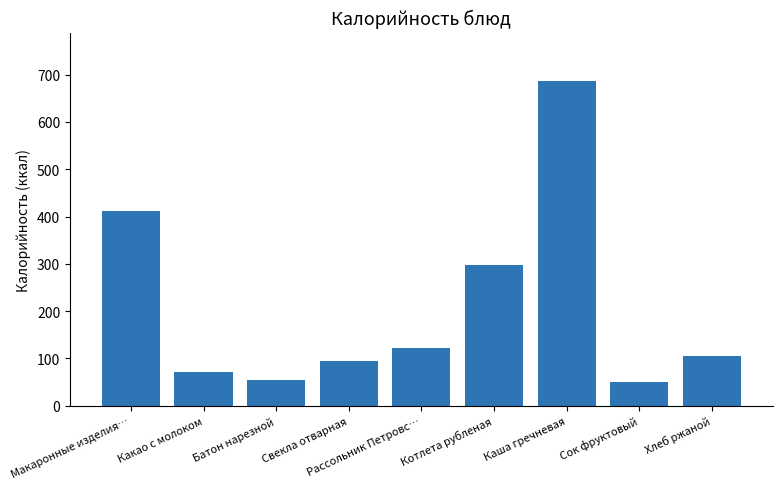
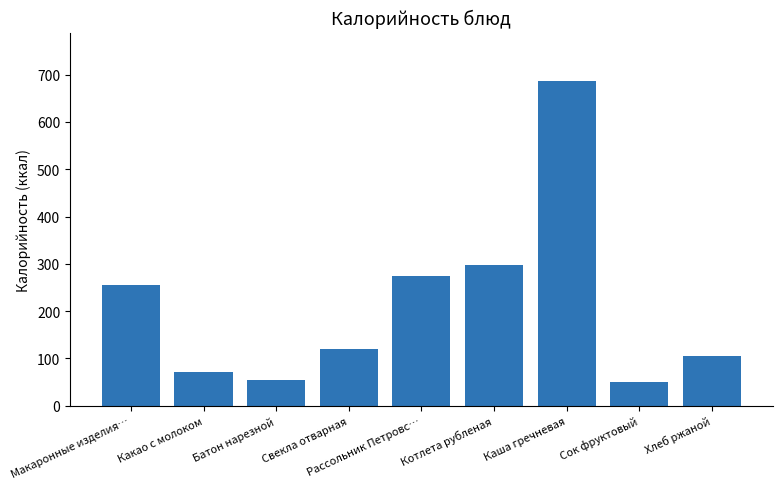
  {
-   "Макаронные изделия…": 410,
+   "Макаронные изделия…": 250,
    "Какао с молоком": 70,
    "Батон нарезной": 50,
-   "Свекла отварная": 90,
-   "Рассольник Петровс…": 120,
+   "Свекла отварная": 120,
+   "Рассольник Петровс…": 270,
    "Котлета рубленая": 300,
    "Каша гречневая": 690,
    "Сок фруктовый": 50,
    "Хлеб ржаной": 110
  }
